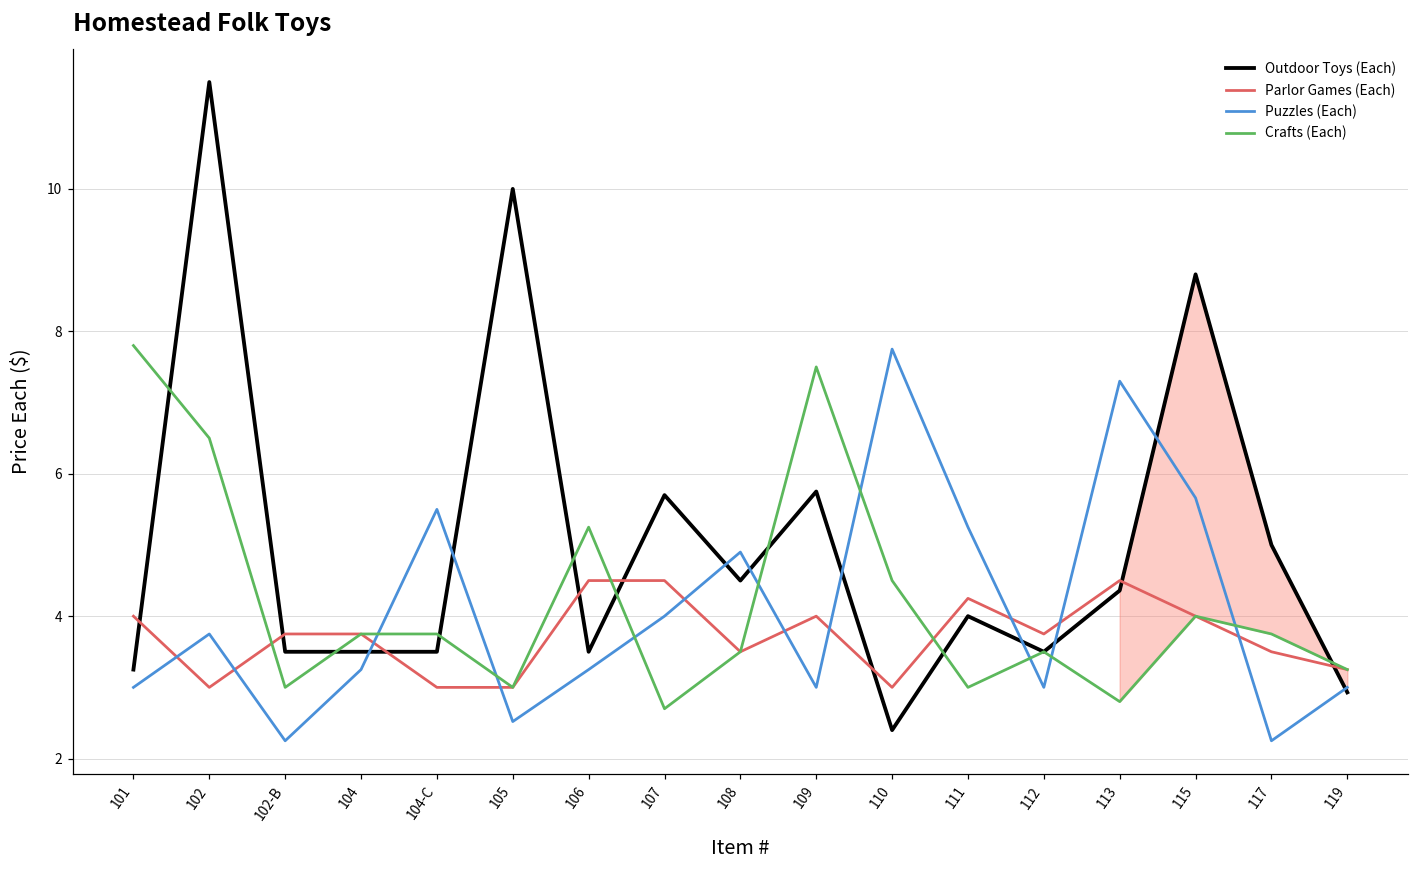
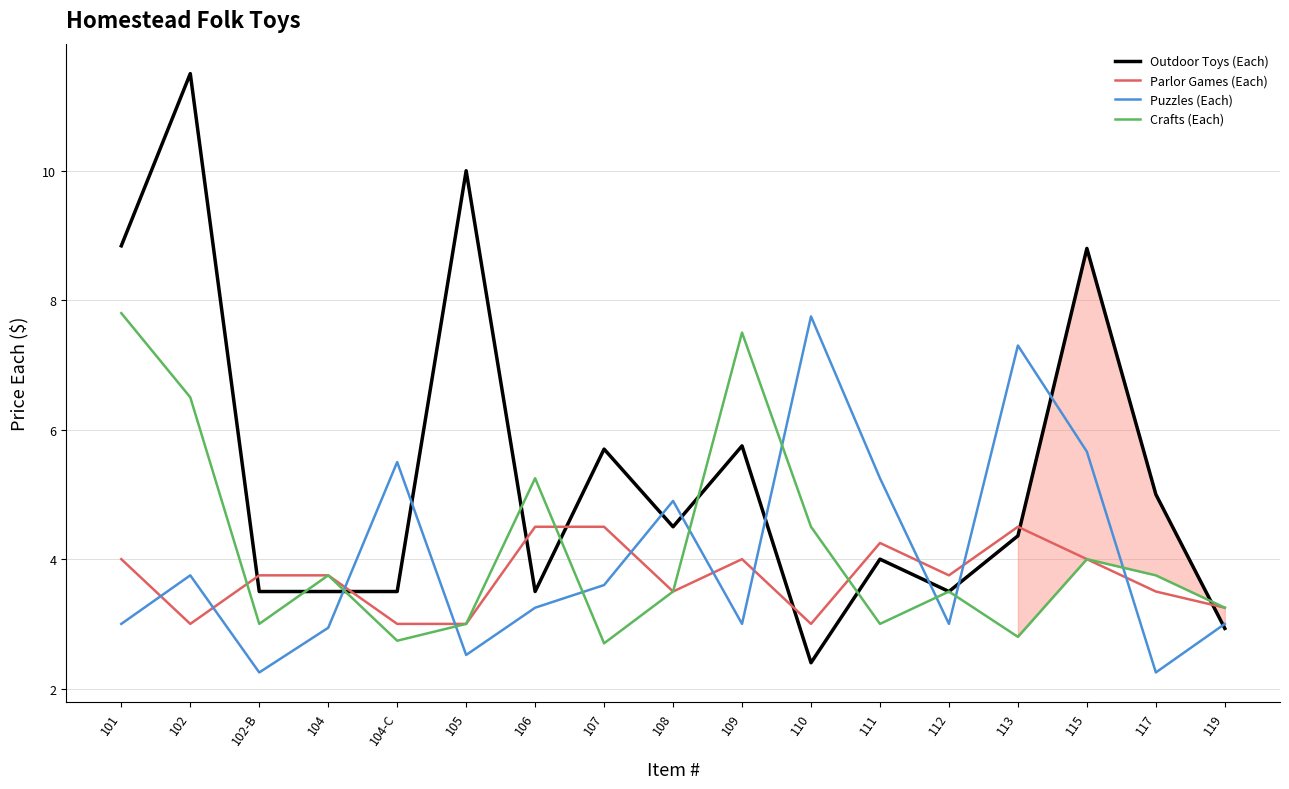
  {
    "Outdoor Toys (Each)": {
-     "101": 3.3,
+     "101": 8.8,
      "102": 11.5,
      "102-B": 3.5,
      "104": 3.5,
      "104-C": 3.5,
      "105": 10.0,
      "106": 3.5,
      "107": 5.7,
      "108": 4.5,
      "109": 5.8,
      "110": 2.4,
      "111": 4.0,
      "119": 2.9
    },
    "Puzzles (Each)": {
      "101": 3.0,
      "102": 3.8,
      "102-B": 2.3,
-     "104": 3.3,
+     "104": 2.9,
      "104-C": 5.5,
      "105": 2.5,
      "106": 3.3,
-     "107": 4.0,
+     "107": 3.6,
      "108": 4.9,
      "109": 3.0,
      "110": 7.8,
      "111": 5.3,
      "112": 3.0,
      "113": 7.3,
      "115": 5.7,
      "117": 2.3,
      "119": 3.0
    },
    "Crafts (Each)": {
      "101": 7.8,
      "102": 6.5,
      "102-B": 3.0,
-     "104-C": 3.8,
+     "104-C": 2.7,
      "106": 5.3,
      "107": 2.7,
      "109": 7.5,
      "110": 4.5,
      "111": 3.0,
      "113": 2.8,
      "117": 3.8
    }
  }
